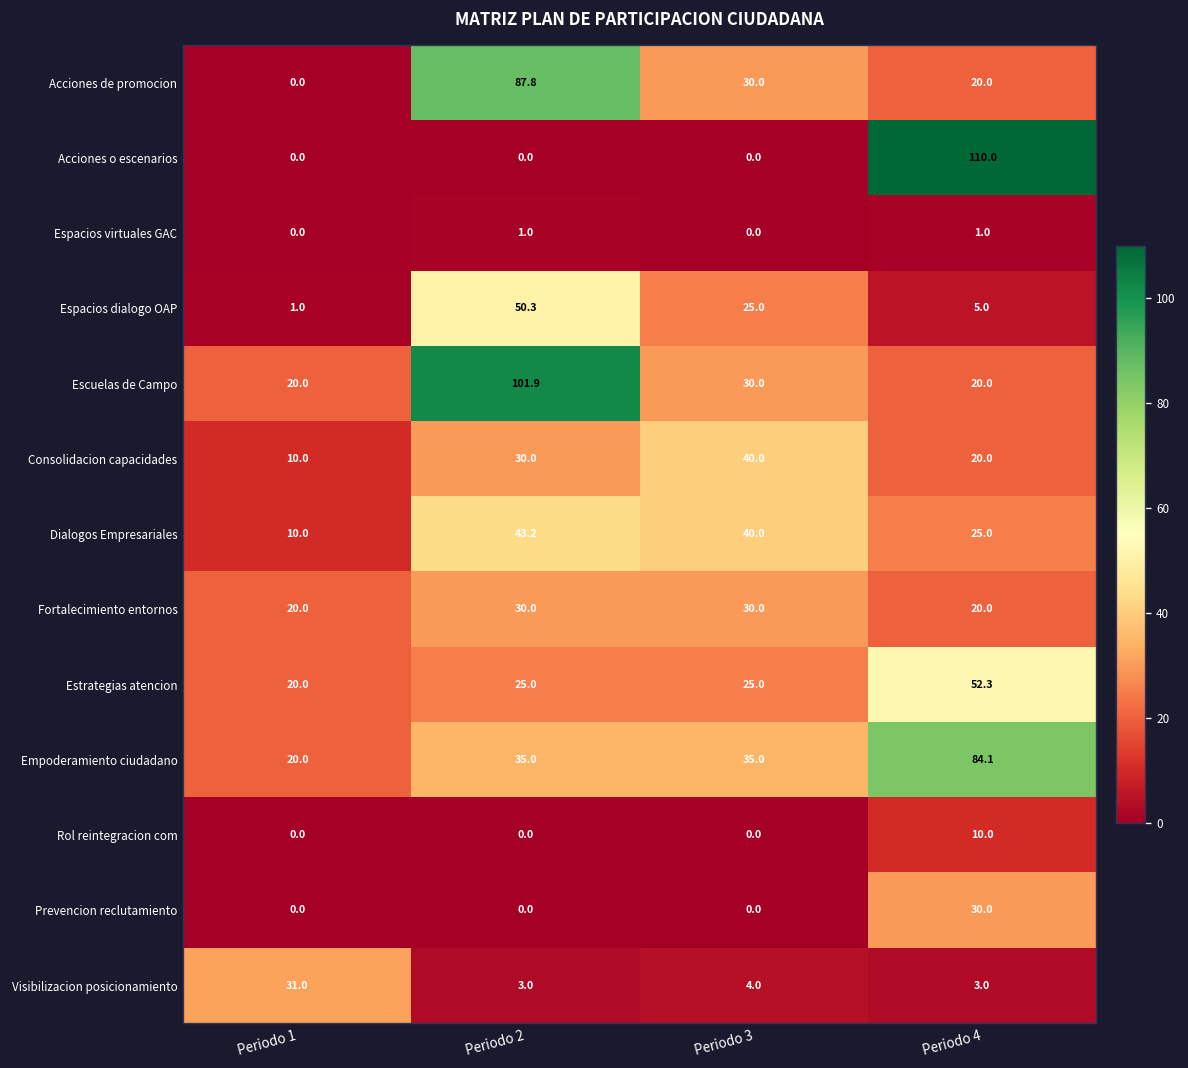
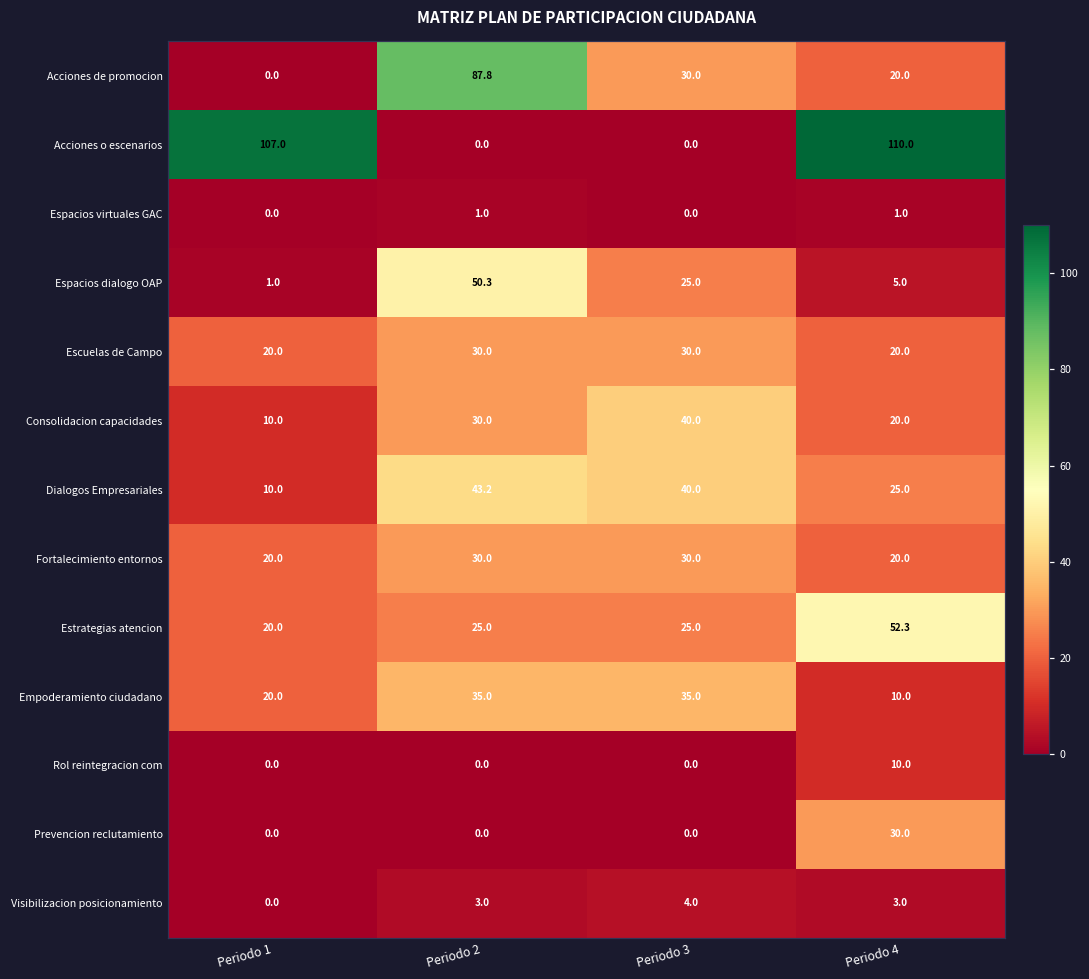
  {
    "Acciones de promocion": {
      "Periodo 1": 0.0,
      "Periodo 2": 87.8,
      "Periodo 3": 30.0,
      "Periodo 4": 20.0
    },
    "Acciones o escenarios": {
-     "Periodo 1": 0.0,
+     "Periodo 1": 107.0,
      "Periodo 2": 0.0,
      "Periodo 3": 0.0,
      "Periodo 4": 110.0
    },
    "Espacios virtuales GAC": {
      "Periodo 1": 0.0,
      "Periodo 2": 1.0,
      "Periodo 3": 0.0,
      "Periodo 4": 1.0
    },
    "Espacios dialogo OAP": {
      "Periodo 1": 1.0,
      "Periodo 2": 50.3,
      "Periodo 3": 25.0,
      "Periodo 4": 5.0
    },
    "Escuelas de Campo": {
      "Periodo 1": 20.0,
-     "Periodo 2": 101.9,
+     "Periodo 2": 30.0,
      "Periodo 3": 30.0,
      "Periodo 4": 20.0
    },
    "Consolidacion capacidades": {
      "Periodo 1": 10.0,
      "Periodo 2": 30.0,
      "Periodo 3": 40.0,
      "Periodo 4": 20.0
    },
    "Dialogos Empresariales": {
      "Periodo 1": 10.0,
      "Periodo 2": 43.2,
      "Periodo 3": 40.0,
      "Periodo 4": 25.0
    },
    "Fortalecimiento entornos": {
      "Periodo 1": 20.0,
      "Periodo 2": 30.0,
      "Periodo 3": 30.0,
      "Periodo 4": 20.0
    },
    "Estrategias atencion": {
      "Periodo 1": 20.0,
      "Periodo 2": 25.0,
      "Periodo 3": 25.0,
      "Periodo 4": 52.3
    },
    "Empoderamiento ciudadano": {
      "Periodo 1": 20.0,
      "Periodo 2": 35.0,
      "Periodo 3": 35.0,
-     "Periodo 4": 84.1
+     "Periodo 4": 10.0
    },
    "Rol reintegracion com": {
      "Periodo 1": 0.0,
      "Periodo 2": 0.0,
      "Periodo 3": 0.0,
      "Periodo 4": 10.0
    },
    "Prevencion reclutamiento": {
      "Periodo 1": 0.0,
      "Periodo 2": 0.0,
      "Periodo 3": 0.0,
      "Periodo 4": 30.0
    },
    "Visibilizacion posicionamiento": {
-     "Periodo 1": 31.0,
+     "Periodo 1": 0.0,
      "Periodo 2": 3.0,
      "Periodo 3": 4.0,
      "Periodo 4": 3.0
    }
  }
